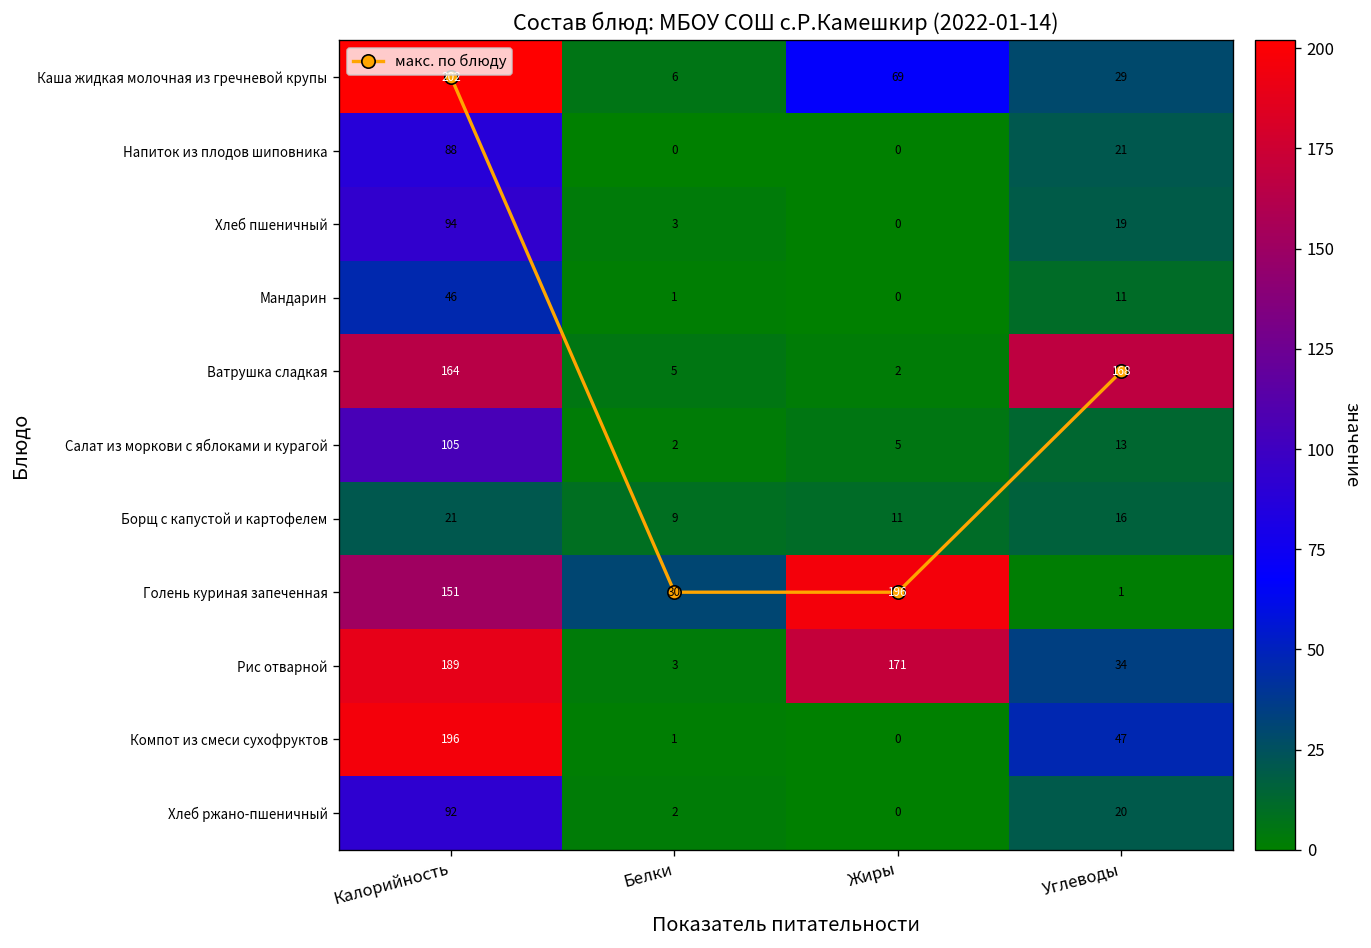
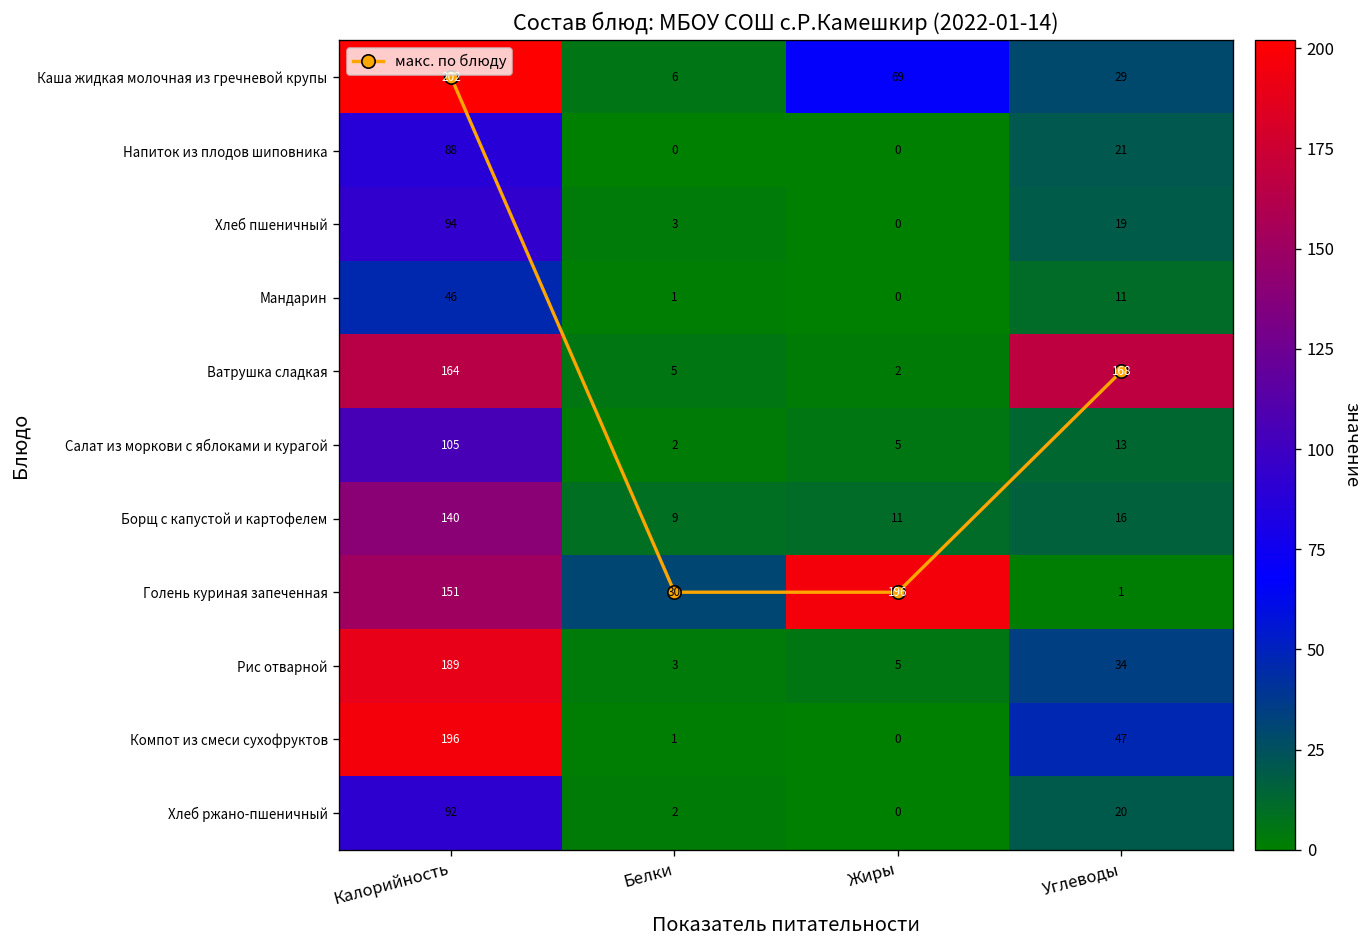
  {
    "Каша жидкая молочная из гречневой крупы": {
      "Белки": 6,
      "Жиры": 69,
      "Углеводы": 29
    },
    "Напиток из плодов шиповника": {
      "Калорийность": 88,
      "Белки": 0,
      "Жиры": 0,
      "Углеводы": 21
    },
    "Хлеб пшеничный": {
      "Калорийность": 94,
      "Белки": 3,
      "Жиры": 0,
      "Углеводы": 19
    },
    "Мандарин": {
      "Калорийность": 46,
      "Белки": 1,
      "Жиры": 0,
      "Углеводы": 11
    },
    "Ватрушка сладкая": {
      "Калорийность": 164,
      "Белки": 5,
      "Жиры": 2
    },
    "Салат из моркови с яблоками и курагой": {
      "Калорийность": 105,
      "Белки": 2,
      "Жиры": 5,
      "Углеводы": 13
    },
    "Борщ с капустой и картофелем": {
-     "Калорийность": 21,
+     "Калорийность": 140,
      "Белки": 9,
      "Жиры": 11,
      "Углеводы": 16
    },
    "Голень куриная запеченная": {
      "Калорийность": 151,
      "Углеводы": 1
    },
    "Рис отварной": {
      "Калорийность": 189,
      "Белки": 3,
-     "Жиры": 171,
+     "Жиры": 5,
      "Углеводы": 34
    },
    "Компот из смеси сухофруктов": {
      "Калорийность": 196,
      "Белки": 1,
      "Жиры": 0,
      "Углеводы": 47
    },
    "Хлеб ржано-пшеничный": {
      "Калорийность": 92,
      "Белки": 2,
      "Жиры": 0,
      "Углеводы": 20
    }
  }
